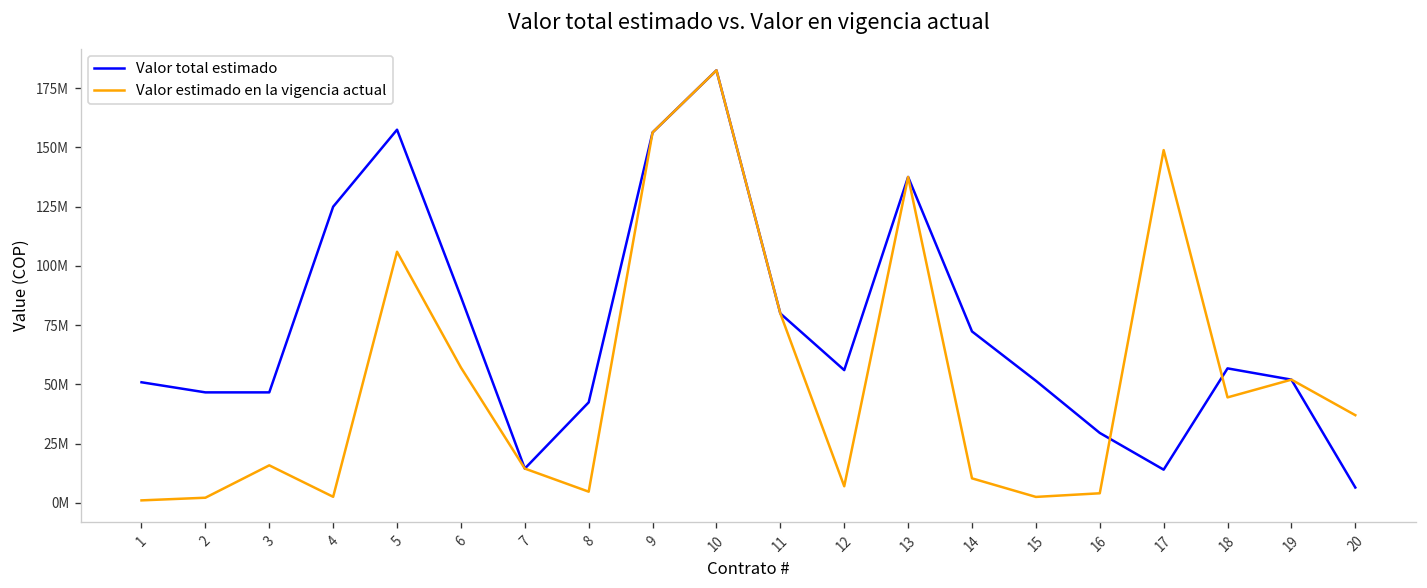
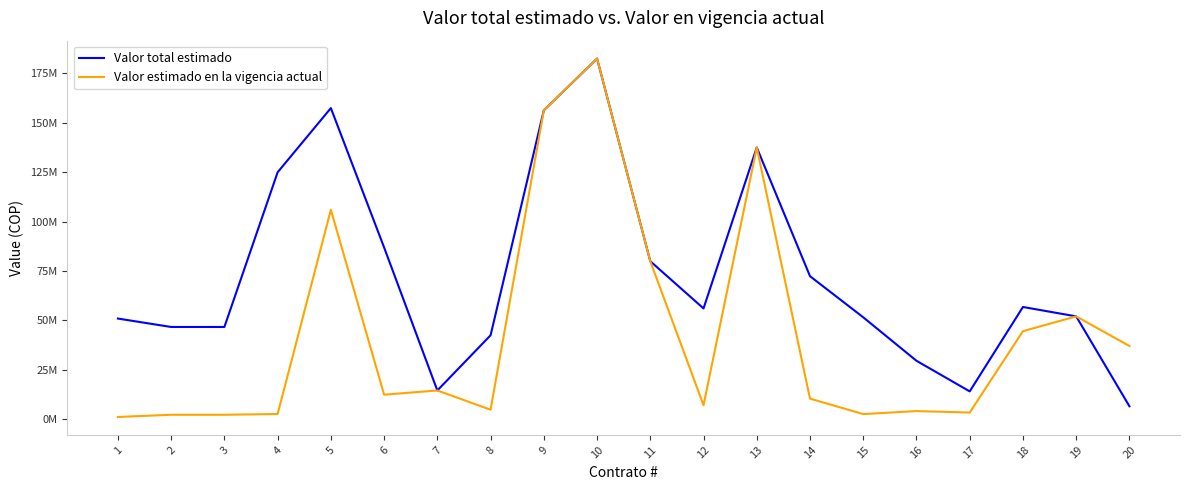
  {
    "Valor total estimado": {
      "1": 51000000,
      "2": 47000000,
      "3": 47000000,
      "4": 125000000,
      "5": 157000000,
      "6": 87000000,
      "8": 42000000,
      "12": 56000000,
      "14": 72000000,
      "15": 52000000,
      "16": 29000000,
      "17": 14000000,
      "18": 57000000,
      "20": 6000000
    },
    "Valor estimado en la vigencia actual": {
      "1": 1000000,
      "2": 2000000,
-     "3": 16000000,
+     "3": 2000000,
      "4": 3000000,
      "5": 106000000,
-     "6": 57000000,
+     "6": 12000000,
      "8": 5000000,
      "12": 7000000,
      "14": 10000000,
      "15": 3000000,
      "16": 4000000,
-     "17": 149000000,
+     "17": 3000000,
      "18": 44000000,
      "20": 37000000
    }
  }
